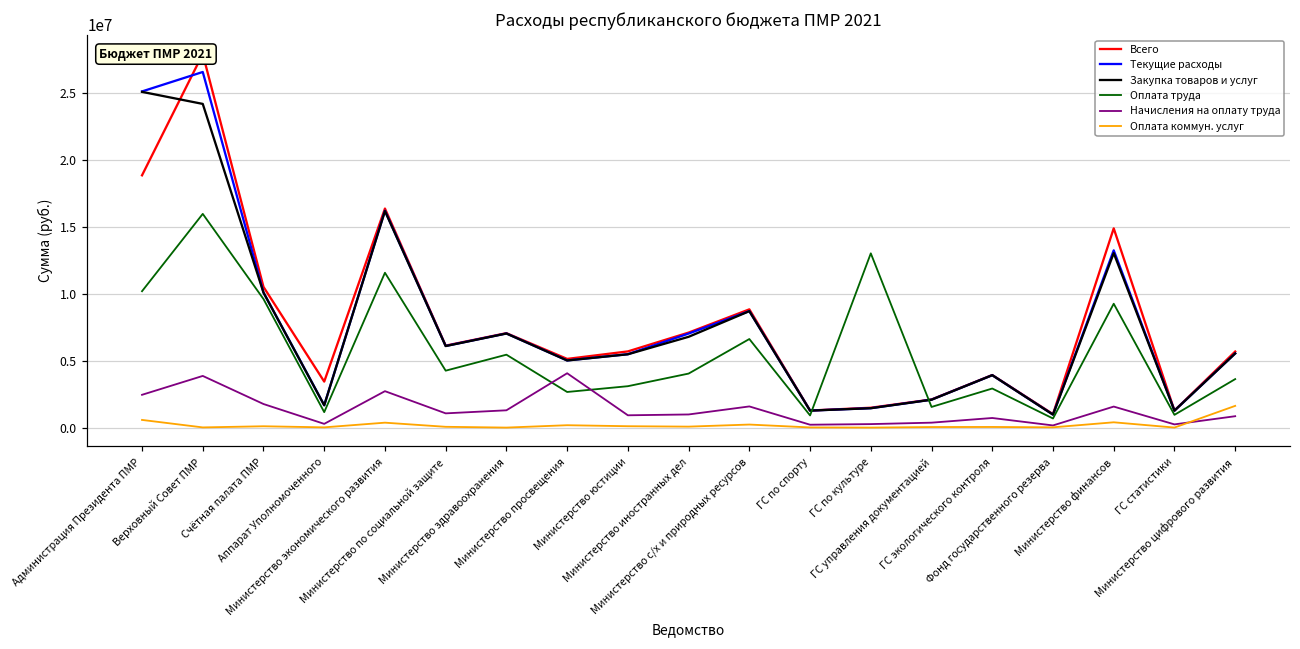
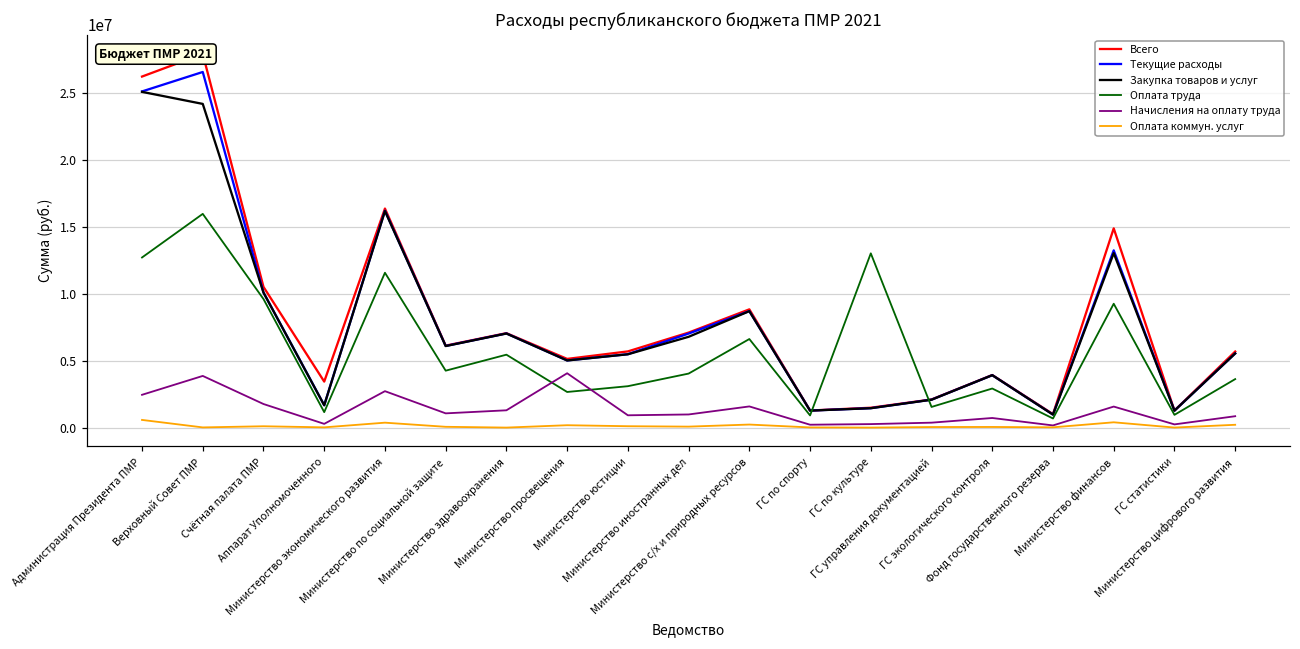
  {
    "Всего": {
-     "Администрация Президента ПМР": 18800000,
+     "Администрация Президента ПМР": 26200000,
      "Счётная палата ПМР": 10500000,
      "Аппарат Уполномоченного": 3400000,
      "Министерство финансов": 14900000
    },
    "Текущие расходы": {
      "Верховный Совет ПМР": 26600000
    },
    "Закупка товаров и услуг": {
      "Верховный Совет ПМР": 24200000,
      "Министерство иностранных дел": 6800000
    },
    "Оплата труда": {
-     "Администрация Президента ПМР": 10200000,
+     "Администрация Президента ПМР": 12700000,
      "Верховный Совет ПМР": 16000000,
      "Счётная палата ПМР": 9600000,
      "Аппарат Уполномоченного": 1200000,
      "Министерство экономического развития": 11600000,
      "Министерство по социальной защите": 4300000,
      "Министерство здравоохранения": 5400000,
      "Министерство просвещения": 2700000,
      "Министерство юстиции": 3100000,
      "Министерство иностранных дел": 4000000,
      "Министерство с/х и природных ресурсов": 6600000,
      "ГС по спорту": 900000,
      "ГС по культуре": 13000000,
      "ГС управления документацией": 1500000,
      "ГС экологического контроля": 2900000,
      "Фонд государственного резерва": 700000,
      "Министерство финансов": 9300000,
      "ГС статистики": 1000000,
      "Министерство цифрового развития": 3600000
    },
    "Начисления на оплату труда": {
      "Администрация Президента ПМР": 2400000,
      "Верховный Совет ПМР": 3900000,
      "Счётная палата ПМР": 1800000,
      "Аппарат Уполномоченного": 300000,
      "Министерство экономического развития": 2700000,
      "Министерство по социальной защите": 1100000,
      "Министерство здравоохранения": 1300000,
      "Министерство просвещения": 4100000,
      "Министерство юстиции": 900000,
      "Министерство иностранных дел": 1000000,
      "Министерство с/х и природных ресурсов": 1600000,
      "ГС по культуре": 300000,
      "ГС управления документацией": 400000,
      "ГС экологического контроля": 700000,
      "Министерство финансов": 1600000,
      "ГС статистики": 200000,
      "Министерство цифрового развития": 800000
    },
    "Оплата коммун. услуг": {
      "Администрация Президента ПМР": 600000,
      "Верховный Совет ПМР": 0,
      "Счётная палата ПМР": 100000,
      "Аппарат Уполномоченного": 0,
      "Министерство экономического развития": 400000,
      "Министерство по социальной защите": 100000,
      "Министерство здравоохранения": 0,
      "Министерство просвещения": 200000,
      "Министерство юстиции": 100000,
      "Министерство иностранных дел": 100000,
      "Министерство с/х и природных ресурсов": 200000,
      "ГС по культуре": 0,
      "ГС управления документацией": 0,
      "ГС экологического контроля": 0,
      "Министерство финансов": 400000,
      "ГС статистики": 0,
-     "Министерство цифрового развития": 1600000
+     "Министерство цифрового развития": 200000
    }
  }
